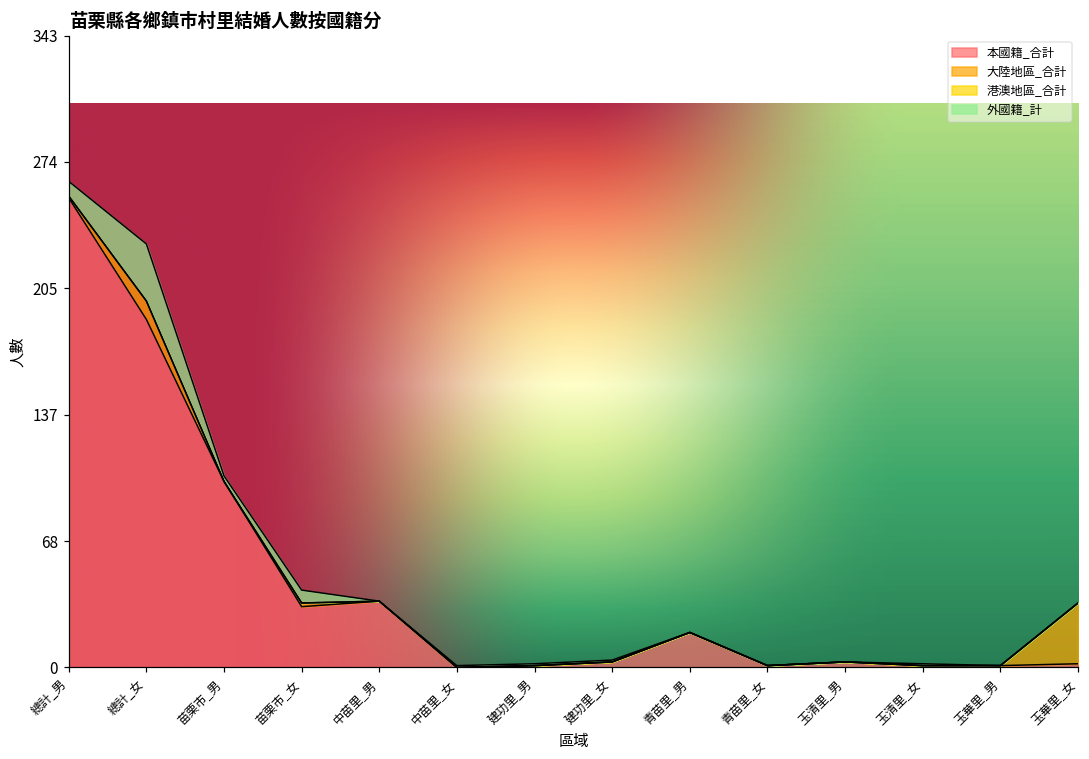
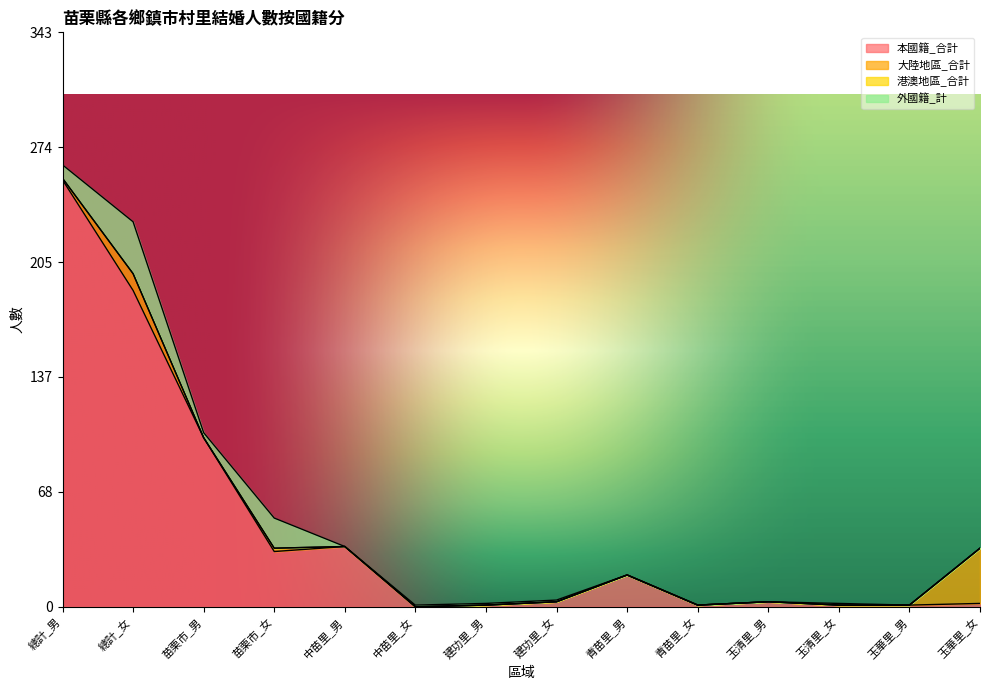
  {
    "本國籍_合計": {
      "總計_女": 189,
      "苗栗市_女": 33,
      "玉華里_女": 2
    },
    "外國籍_計": {
      "總計_男": 8,
      "總計_女": 31,
      "苗栗市_男": 3,
-     "苗栗市_女": 7
+     "苗栗市_女": 18
    }
  }
